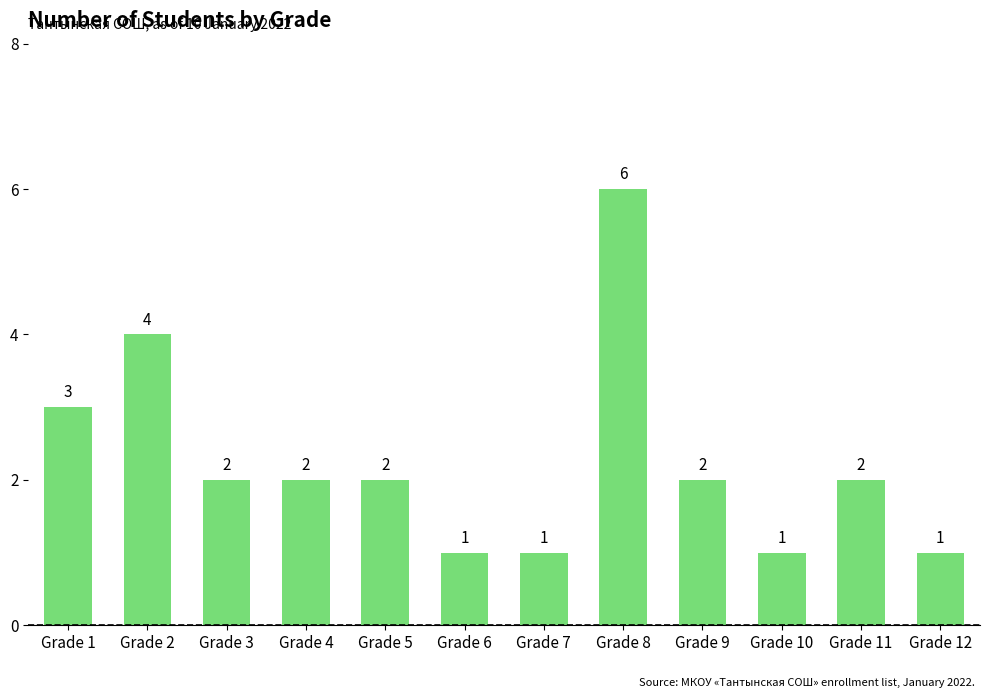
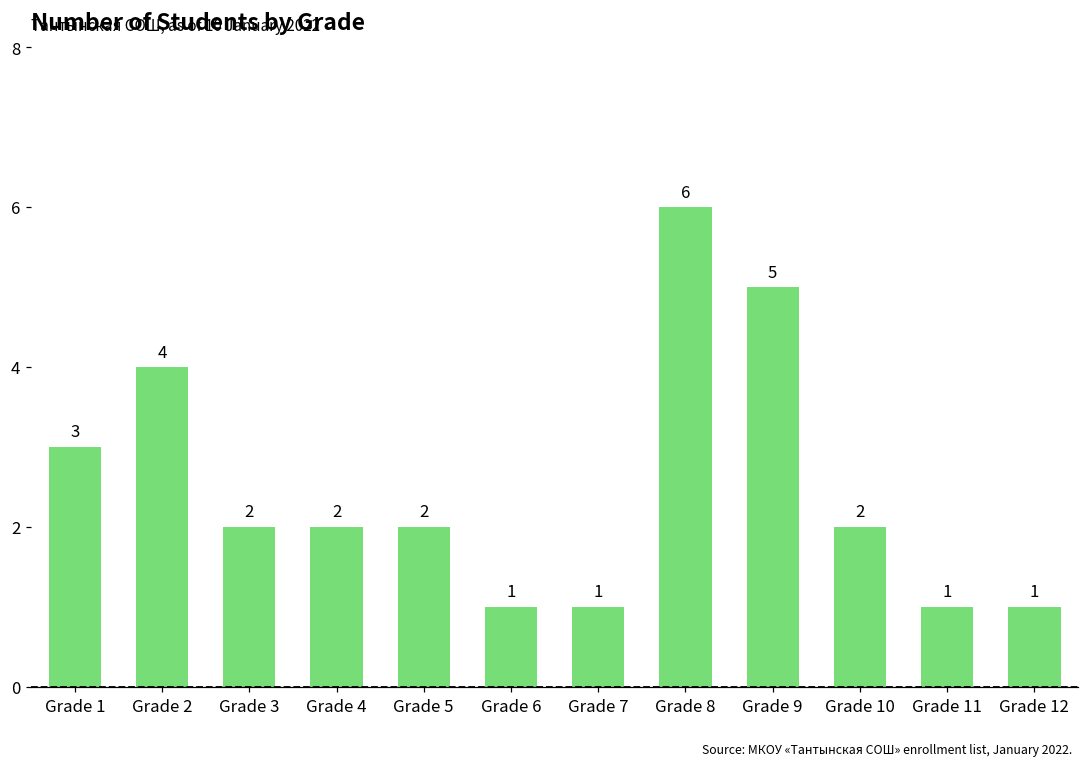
  {
    "Grade 1": 3,
    "Grade 2": 4,
    "Grade 3": 2,
    "Grade 4": 2,
    "Grade 5": 2,
    "Grade 6": 1,
    "Grade 7": 1,
    "Grade 8": 6,
-   "Grade 9": 2,
-   "Grade 10": 1,
-   "Grade 11": 2,
+   "Grade 9": 5,
+   "Grade 10": 2,
+   "Grade 11": 1,
    "Grade 12": 1
  }
